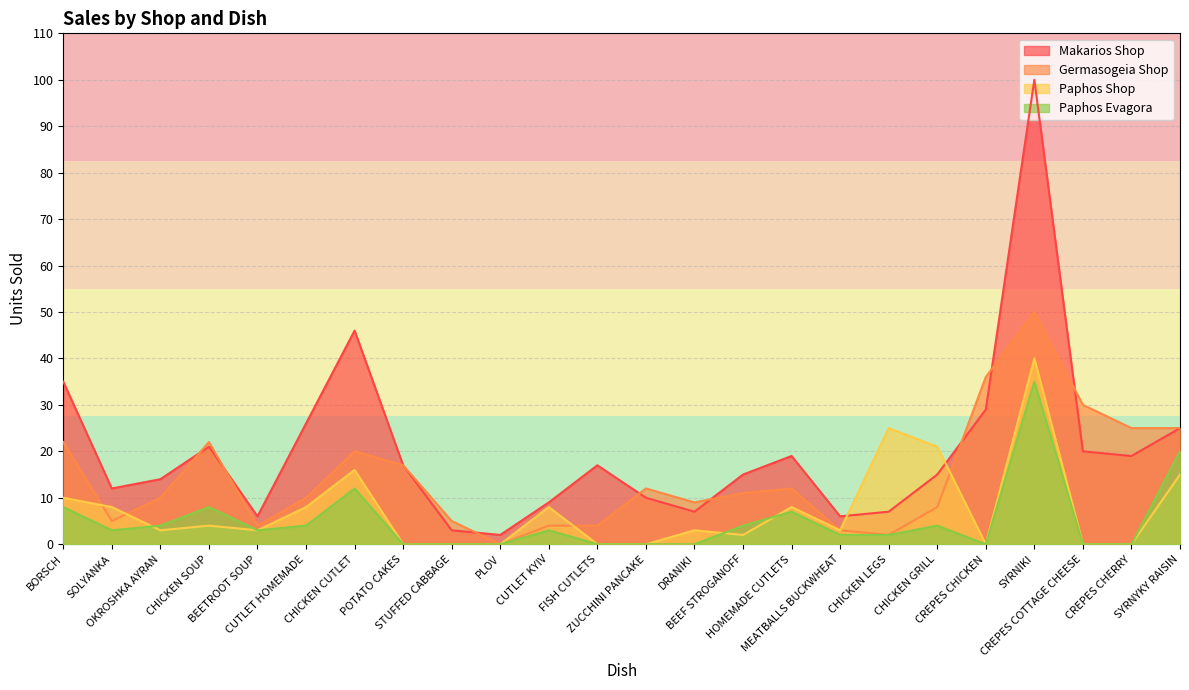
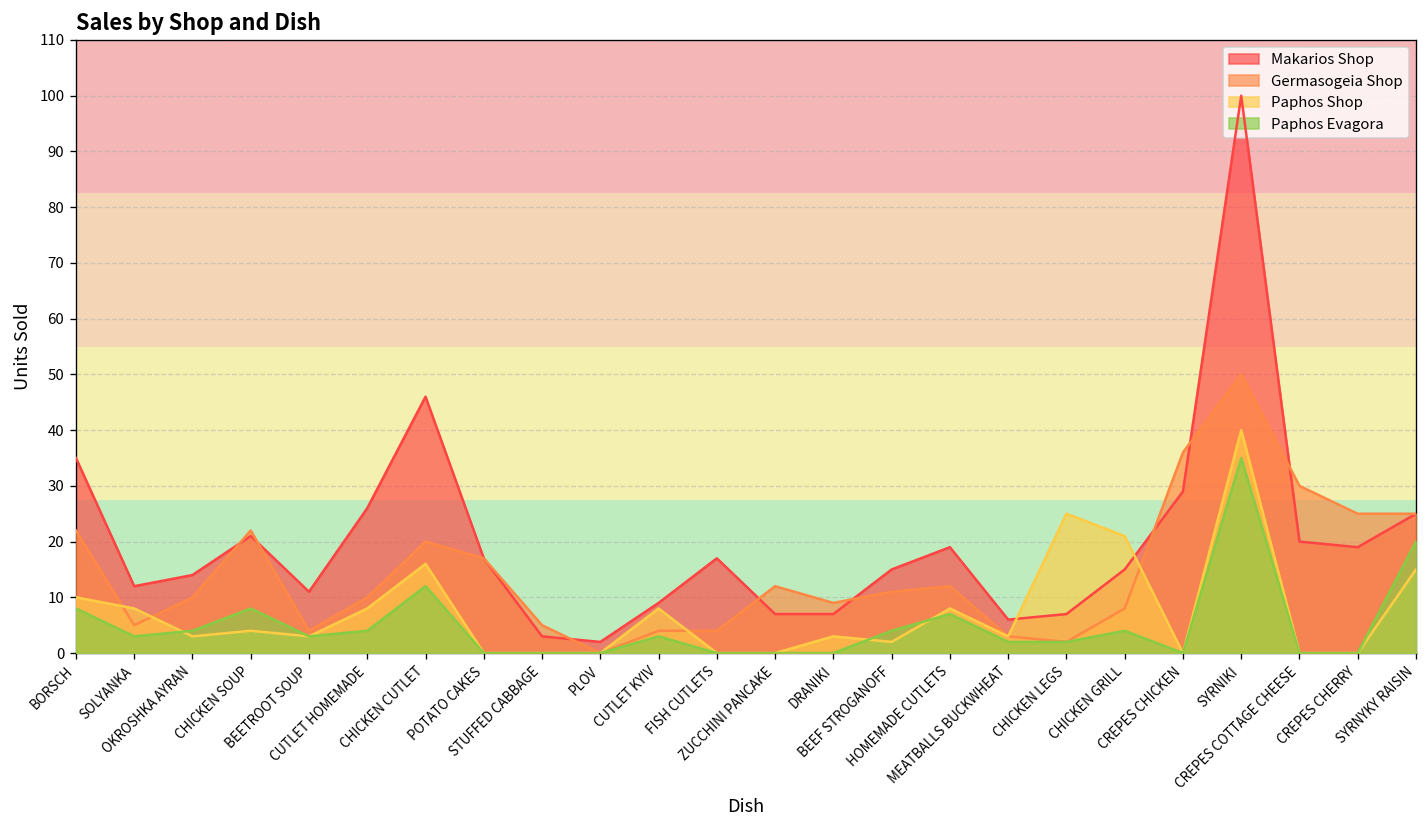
  {
    "Makarios Shop": {
      "BORSCH": 35,
      "SOLYANKA": 12,
      "OKROSHKA AYRAN": 14,
      "CHICKEN SOUP": 21,
-     "BEETROOT SOUP": 6,
+     "BEETROOT SOUP": 11,
      "CUTLET HOMEMADE": 26,
      "CHICKEN CUTLET": 46,
      "STUFFED CABBAGE": 3,
      "PLOV": 2,
      "CUTLET KYIV": 9,
      "FISH CUTLETS": 17,
-     "ZUCCHINI PANCAKE": 10,
+     "ZUCCHINI PANCAKE": 7,
      "DRANIKI": 7,
      "BEEF STROGANOFF": 15,
      "HOMEMADE CUTLETS": 19,
      "MEATBALLS BUCKWHEAT": 6,
      "CHICKEN LEGS": 7,
      "CHICKEN GRILL": 15,
      "CREPES CHICKEN": 29,
      "CREPES COTTAGE CHEESE": 20,
      "CREPES CHERRY": 19
    },
    "Germasogeia Shop": {
      "BORSCH": 22,
      "SOLYANKA": 5,
      "OKROSHKA AYRAN": 10,
      "CHICKEN SOUP": 22,
      "BEETROOT SOUP": 4,
      "CUTLET HOMEMADE": 10,
      "CHICKEN CUTLET": 20,
      "STUFFED CABBAGE": 5,
      "CUTLET KYIV": 4,
      "FISH CUTLETS": 4,
      "ZUCCHINI PANCAKE": 12,
      "DRANIKI": 9,
      "BEEF STROGANOFF": 11,
      "HOMEMADE CUTLETS": 12,
      "CHICKEN GRILL": 8,
      "CREPES CHICKEN": 36,
      "SYRNIKI": 50,
      "CREPES COTTAGE CHEESE": 30,
      "CREPES CHERRY": 25
    },
    "Paphos Shop": {
      "BORSCH": 10,
      "SOLYANKA": 8,
      "OKROSHKA AYRAN": 3,
      "CHICKEN SOUP": 4,
      "CUTLET HOMEMADE": 8,
      "CHICKEN CUTLET": 16,
      "CUTLET KYIV": 8,
      "DRANIKI": 3,
      "BEEF STROGANOFF": 2,
      "HOMEMADE CUTLETS": 8,
      "CHICKEN LEGS": 25,
      "CHICKEN GRILL": 21,
      "SYRNIKI": 40,
      "SYRNYKY RAISIN": 15
    },
    "Paphos Evagora": {
      "BORSCH": 8,
      "SOLYANKA": 3,
      "OKROSHKA AYRAN": 4,
      "CHICKEN SOUP": 8,
      "CUTLET HOMEMADE": 4,
      "CHICKEN CUTLET": 12,
      "CUTLET KYIV": 3,
      "DRANIKI": 0,
      "BEEF STROGANOFF": 4,
      "HOMEMADE CUTLETS": 7,
      "MEATBALLS BUCKWHEAT": 2,
      "CHICKEN GRILL": 4,
      "SYRNIKI": 35,
      "SYRNYKY RAISIN": 20
    }
  }
